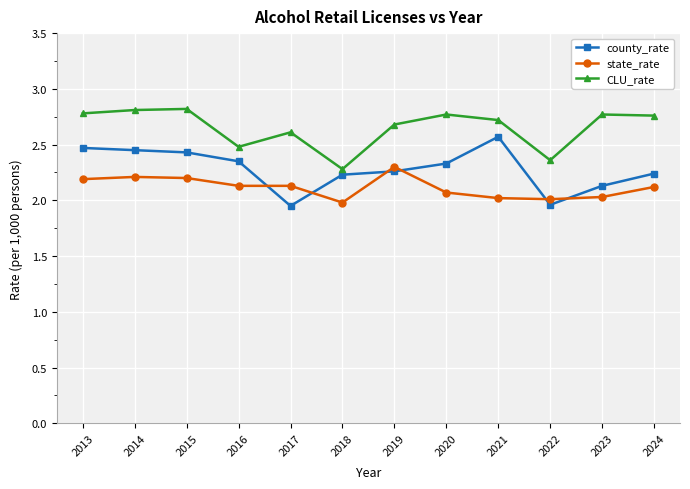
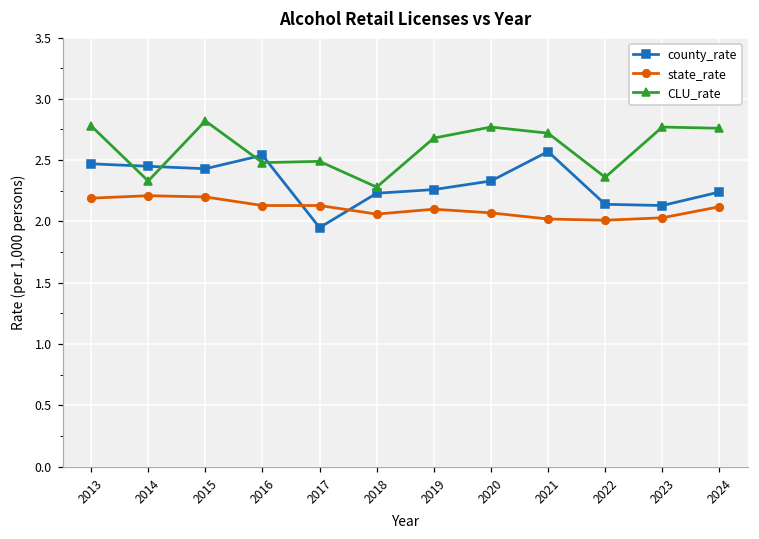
  {
    "county_rate": {
      "2013": 2.47,
      "2014": 2.45,
      "2015": 2.43,
-     "2016": 2.35,
+     "2016": 2.54,
      "2017": 1.95,
      "2018": 2.23,
      "2019": 2.26,
      "2020": 2.33,
      "2021": 2.57,
-     "2022": 1.96,
+     "2022": 2.14,
      "2023": 2.13,
      "2024": 2.24
    },
    "state_rate": {
      "2013": 2.19,
      "2014": 2.21,
      "2015": 2.20,
      "2016": 2.13,
      "2017": 2.13,
-     "2018": 1.98,
-     "2019": 2.3,
+     "2018": 2.06,
+     "2019": 2.1,
      "2020": 2.07,
      "2021": 2.02,
      "2022": 2.01,
      "2023": 2.03,
      "2024": 2.12
    },
    "CLU_rate": {
      "2013": 2.78,
-     "2014": 2.81,
+     "2014": 2.33,
      "2015": 2.82,
      "2016": 2.48,
-     "2017": 2.61,
+     "2017": 2.49,
      "2018": 2.28,
      "2019": 2.68,
      "2020": 2.77,
      "2021": 2.72,
      "2022": 2.36,
      "2023": 2.77,
      "2024": 2.76
    }
  }
